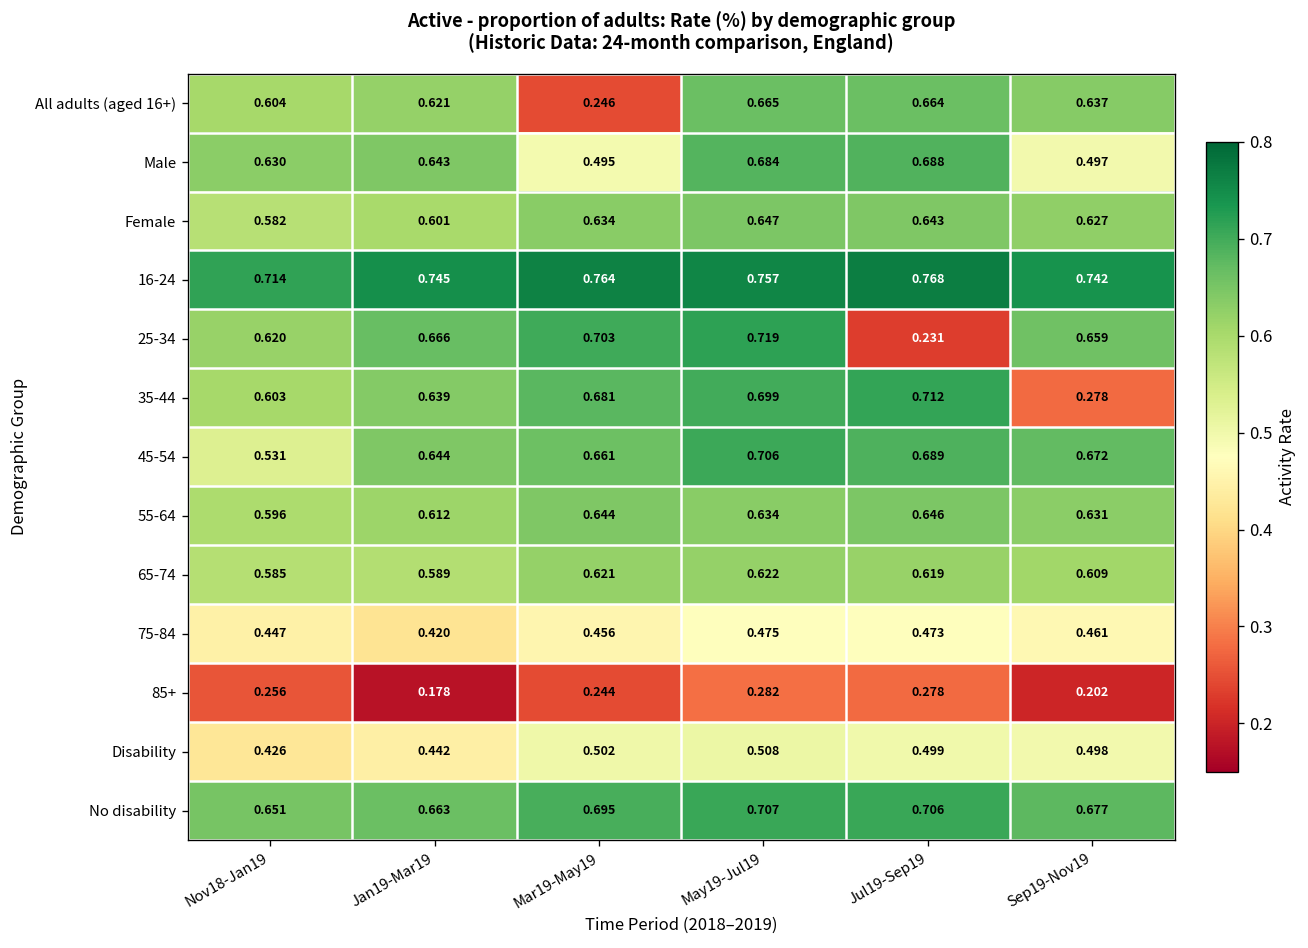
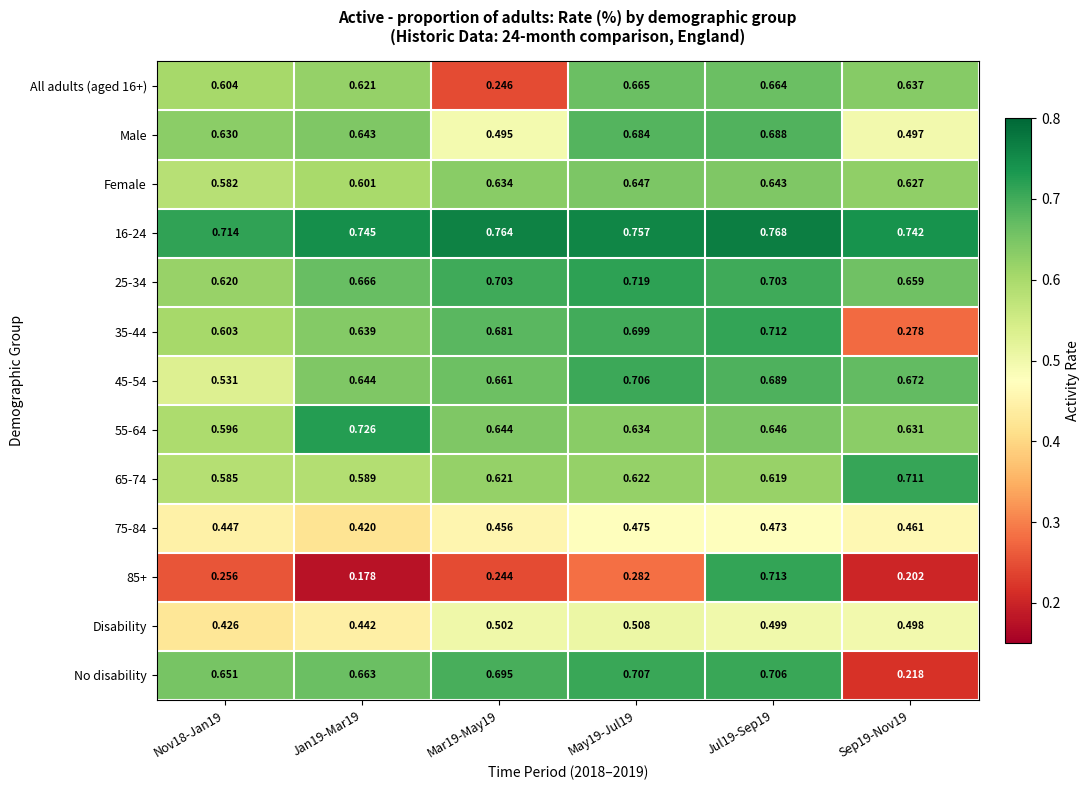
  {
    "All adults (aged 16+)": {
      "Nov18-Jan19": 0.604,
      "Jan19-Mar19": 0.621,
      "Mar19-May19": 0.246,
      "May19-Jul19": 0.665,
      "Jul19-Sep19": 0.664,
      "Sep19-Nov19": 0.637
    },
    "Male": {
      "Nov18-Jan19": 0.630,
      "Jan19-Mar19": 0.643,
      "Mar19-May19": 0.495,
      "May19-Jul19": 0.684,
      "Jul19-Sep19": 0.688,
      "Sep19-Nov19": 0.497
    },
    "Female": {
      "Nov18-Jan19": 0.582,
      "Jan19-Mar19": 0.601,
      "Mar19-May19": 0.634,
      "May19-Jul19": 0.647,
      "Jul19-Sep19": 0.643,
      "Sep19-Nov19": 0.627
    },
    "16-24": {
      "Nov18-Jan19": 0.714,
      "Jan19-Mar19": 0.745,
      "Mar19-May19": 0.764,
      "May19-Jul19": 0.757,
      "Jul19-Sep19": 0.768,
      "Sep19-Nov19": 0.742
    },
    "25-34": {
      "Nov18-Jan19": 0.620,
      "Jan19-Mar19": 0.666,
      "Mar19-May19": 0.703,
      "May19-Jul19": 0.719,
-     "Jul19-Sep19": 0.231,
+     "Jul19-Sep19": 0.703,
      "Sep19-Nov19": 0.659
    },
    "35-44": {
      "Nov18-Jan19": 0.603,
      "Jan19-Mar19": 0.639,
      "Mar19-May19": 0.681,
      "May19-Jul19": 0.699,
      "Jul19-Sep19": 0.712,
      "Sep19-Nov19": 0.278
    },
    "45-54": {
      "Nov18-Jan19": 0.531,
      "Jan19-Mar19": 0.644,
      "Mar19-May19": 0.661,
      "May19-Jul19": 0.706,
      "Jul19-Sep19": 0.689,
      "Sep19-Nov19": 0.672
    },
    "55-64": {
      "Nov18-Jan19": 0.596,
-     "Jan19-Mar19": 0.612,
+     "Jan19-Mar19": 0.726,
      "Mar19-May19": 0.644,
      "May19-Jul19": 0.634,
      "Jul19-Sep19": 0.646,
      "Sep19-Nov19": 0.631
    },
    "65-74": {
      "Nov18-Jan19": 0.585,
      "Jan19-Mar19": 0.589,
      "Mar19-May19": 0.621,
      "May19-Jul19": 0.622,
      "Jul19-Sep19": 0.619,
-     "Sep19-Nov19": 0.609
+     "Sep19-Nov19": 0.711
    },
    "75-84": {
      "Nov18-Jan19": 0.447,
      "Jan19-Mar19": 0.420,
      "Mar19-May19": 0.456,
      "May19-Jul19": 0.475,
      "Jul19-Sep19": 0.473,
      "Sep19-Nov19": 0.461
    },
    "85+": {
      "Nov18-Jan19": 0.256,
      "Jan19-Mar19": 0.178,
      "Mar19-May19": 0.244,
      "May19-Jul19": 0.282,
-     "Jul19-Sep19": 0.278,
+     "Jul19-Sep19": 0.713,
      "Sep19-Nov19": 0.202
    },
    "Disability": {
      "Nov18-Jan19": 0.426,
      "Jan19-Mar19": 0.442,
      "Mar19-May19": 0.502,
      "May19-Jul19": 0.508,
      "Jul19-Sep19": 0.499,
      "Sep19-Nov19": 0.498
    },
    "No disability": {
      "Nov18-Jan19": 0.651,
      "Jan19-Mar19": 0.663,
      "Mar19-May19": 0.695,
      "May19-Jul19": 0.707,
      "Jul19-Sep19": 0.706,
-     "Sep19-Nov19": 0.677
+     "Sep19-Nov19": 0.218
    }
  }
